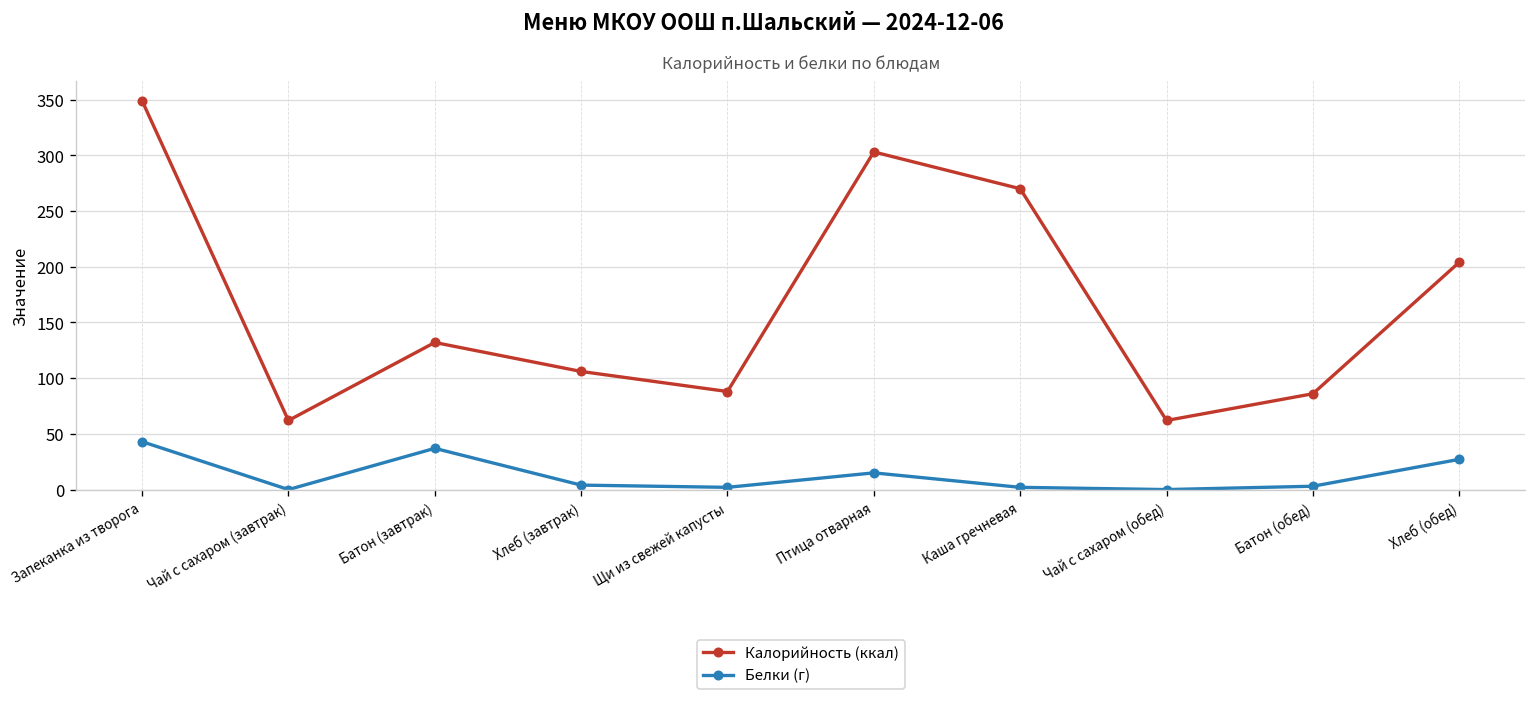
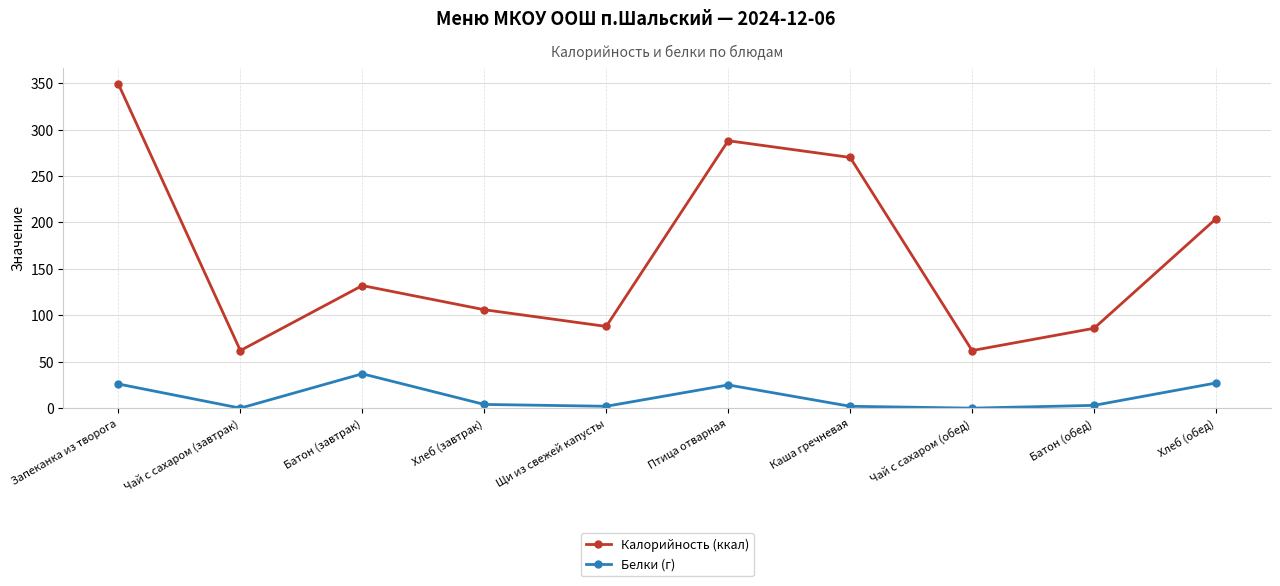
  {
    "Калорийность (ккал)": {
      "Запеканка из творога": 350,
      "Чай с сахаром (завтрак)": 60,
      "Батон (завтрак)": 130,
      "Хлеб (завтрак)": 110,
      "Щи из свежей капусты": 90,
-     "Птица отварная": 300,
+     "Птица отварная": 290,
      "Каша гречневая": 270,
      "Чай с сахаром (обед)": 60,
      "Батон (обед)": 90,
      "Хлеб (обед)": 200
    },
    "Белки (г)": {
-     "Запеканка из творога": 40,
+     "Запеканка из творога": 30,
      "Чай с сахаром (завтрак)": 0,
      "Батон (завтрак)": 40,
      "Хлеб (завтрак)": 0,
      "Щи из свежей капусты": 0,
-     "Птица отварная": 20,
+     "Птица отварная": 30,
      "Каша гречневая": 0,
      "Чай с сахаром (обед)": 0,
      "Батон (обед)": 0,
      "Хлеб (обед)": 30
    }
  }
